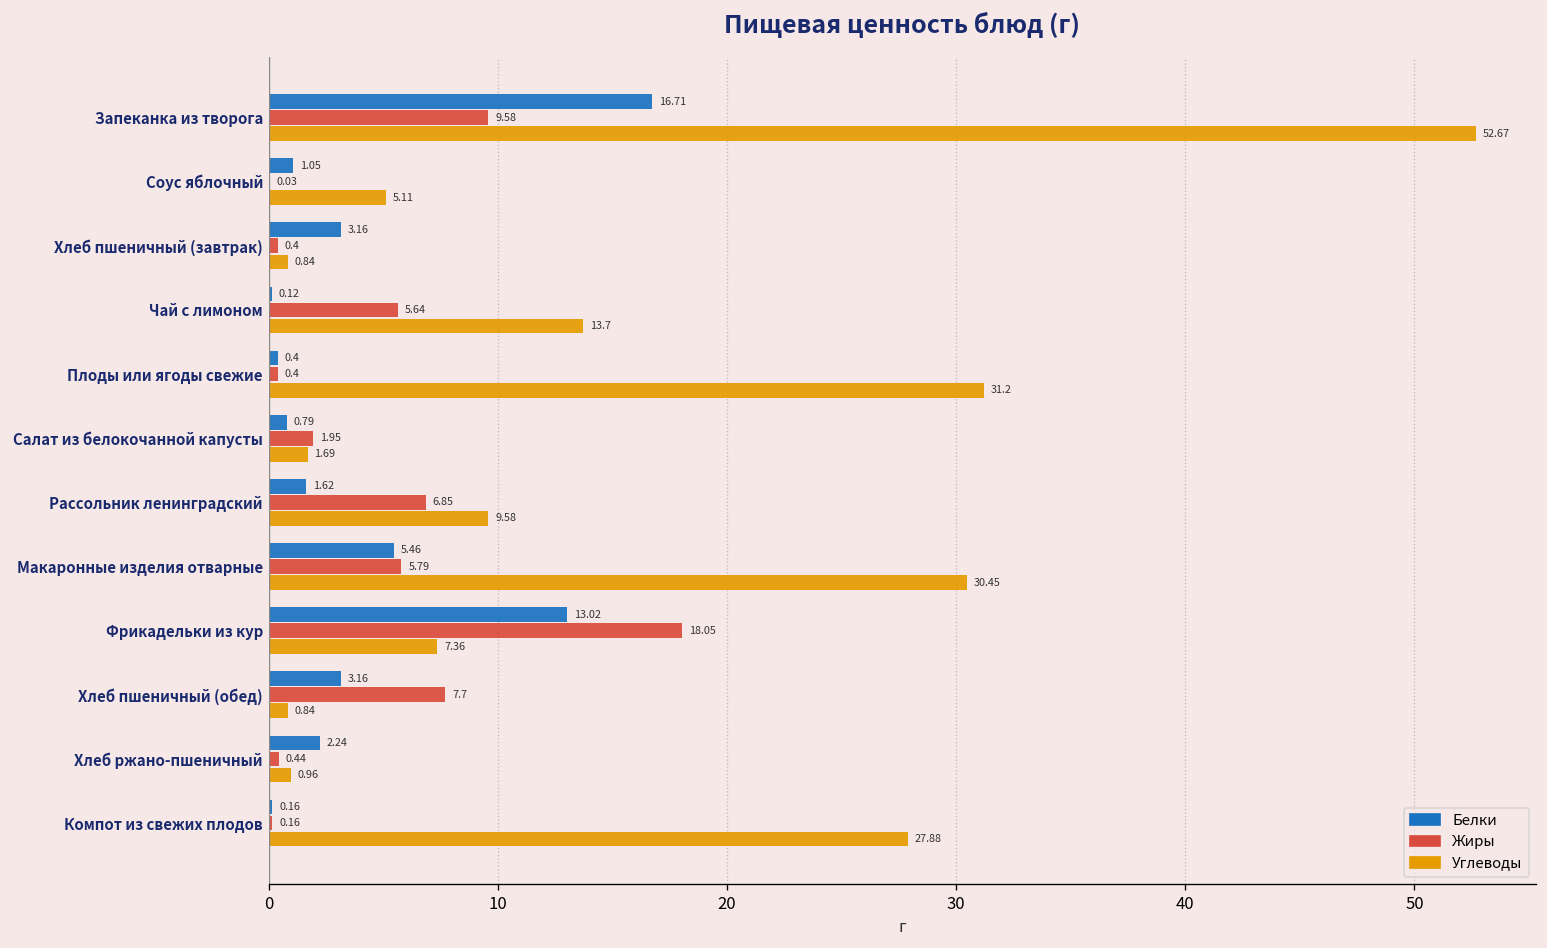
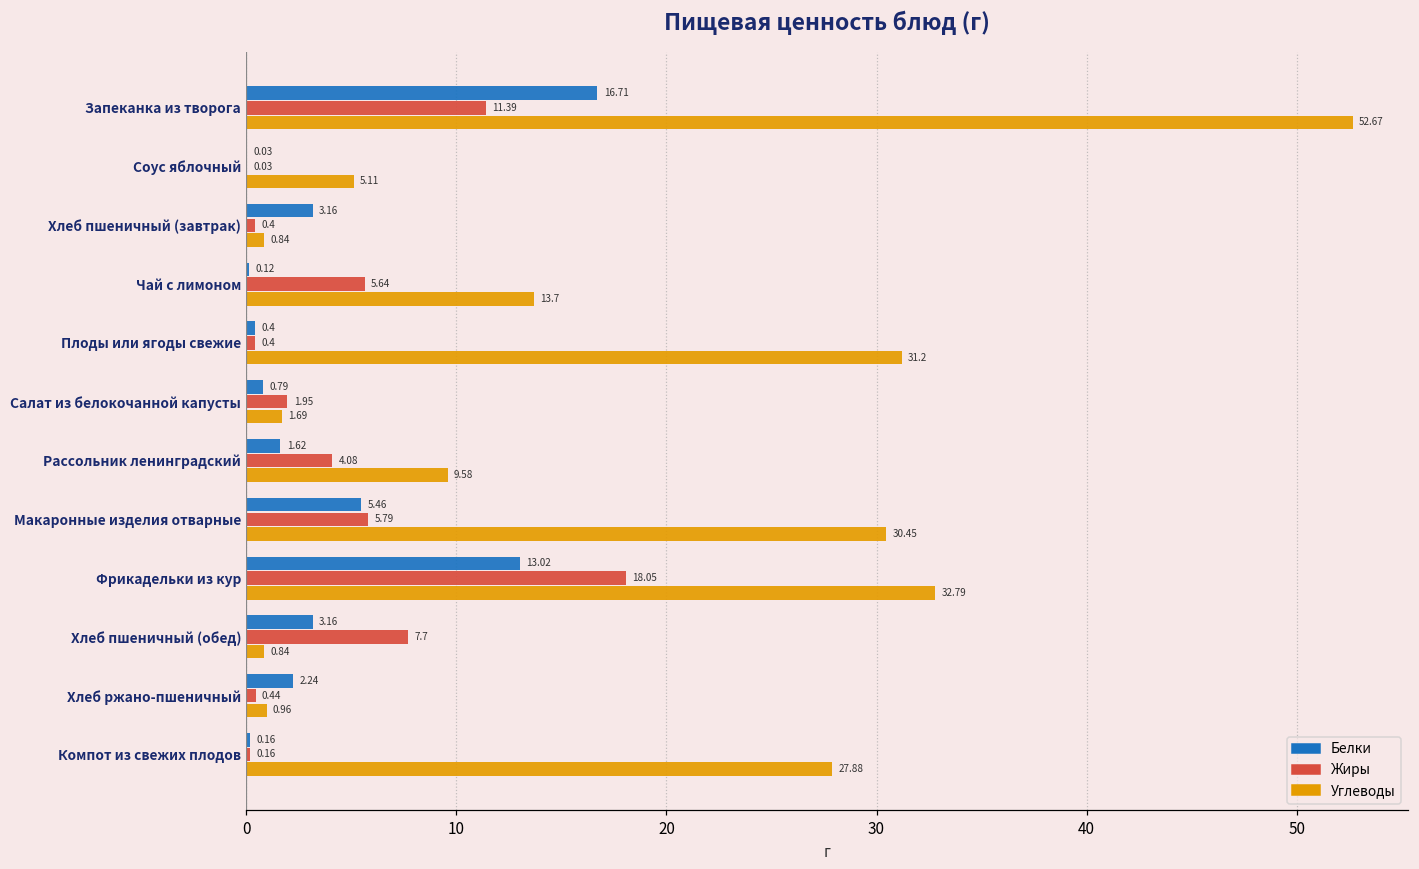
  {
    "Белки": {
      "Запеканка из творога": 16.71,
-     "Соус яблочный": 1.05,
+     "Соус яблочный": 0.03,
      "Хлеб пшеничный (завтрак)": 3.16,
      "Чай с лимоном": 0.12,
      "Плоды или ягоды свежие": 0.4,
      "Салат из белокочанной капусты": 0.79,
      "Рассольник ленинградский": 1.62,
      "Макаронные изделия отварные": 5.46,
      "Фрикадельки из кур": 13.02,
      "Хлеб пшеничный (обед)": 3.16,
      "Хлеб ржано-пшеничный": 2.24,
      "Компот из свежих плодов": 0.16
    },
    "Жиры": {
-     "Запеканка из творога": 9.58,
+     "Запеканка из творога": 11.39,
      "Соус яблочный": 0.03,
      "Хлеб пшеничный (завтрак)": 0.4,
      "Чай с лимоном": 5.64,
      "Плоды или ягоды свежие": 0.4,
      "Салат из белокочанной капусты": 1.95,
-     "Рассольник ленинградский": 6.85,
+     "Рассольник ленинградский": 4.08,
      "Макаронные изделия отварные": 5.79,
      "Фрикадельки из кур": 18.05,
      "Хлеб пшеничный (обед)": 7.7,
      "Хлеб ржано-пшеничный": 0.44,
      "Компот из свежих плодов": 0.16
    },
    "Углеводы": {
      "Запеканка из творога": 52.67,
      "Соус яблочный": 5.11,
      "Хлеб пшеничный (завтрак)": 0.84,
      "Чай с лимоном": 13.7,
      "Плоды или ягоды свежие": 31.2,
      "Салат из белокочанной капусты": 1.69,
      "Рассольник ленинградский": 9.58,
      "Макаронные изделия отварные": 30.45,
-     "Фрикадельки из кур": 7.36,
+     "Фрикадельки из кур": 32.79,
      "Хлеб пшеничный (обед)": 0.84,
      "Хлеб ржано-пшеничный": 0.96,
      "Компот из свежих плодов": 27.88
    }
  }
